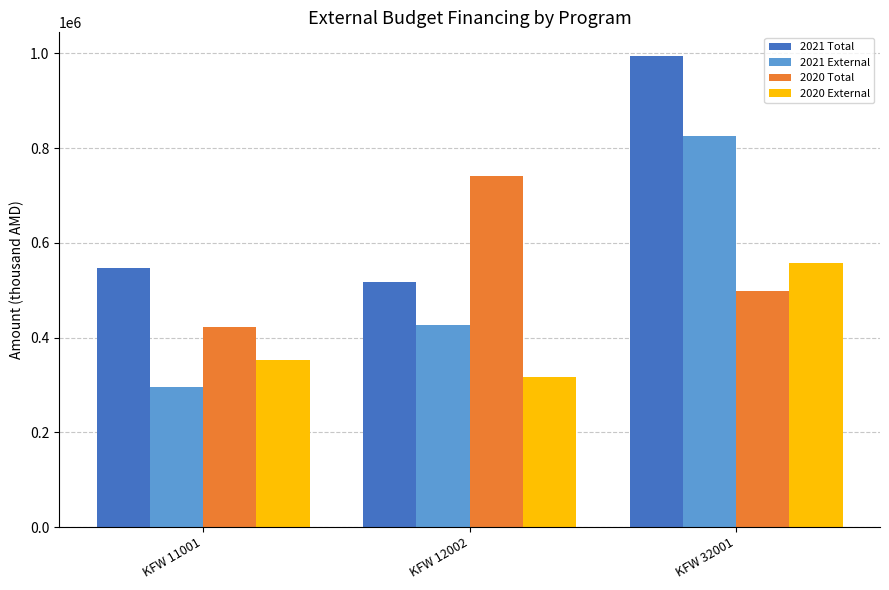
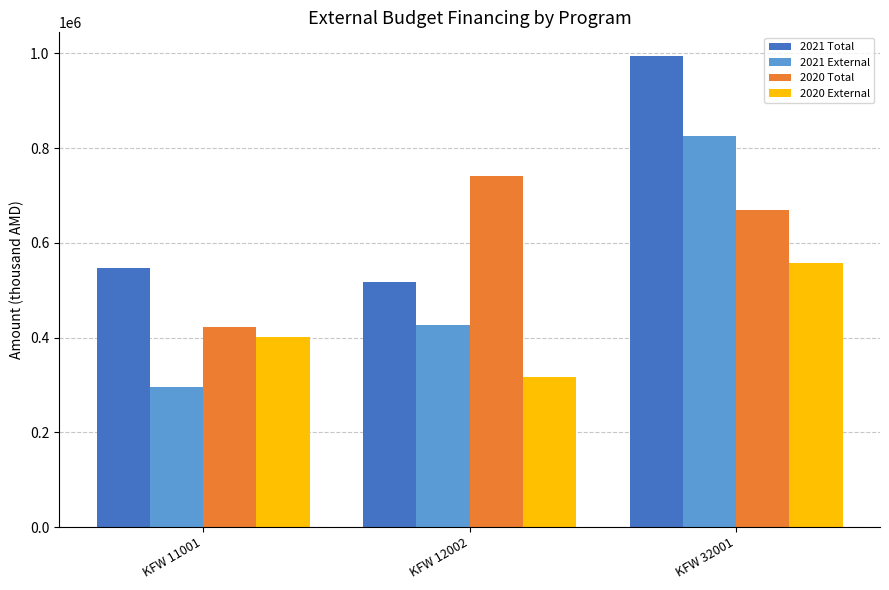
  {
    "2020 Total": {
      "KFW 11001": 420000,
      "KFW 12002": 740000,
-     "KFW 32001": 500000
+     "KFW 32001": 670000
    },
    "2020 External": {
-     "KFW 11001": 350000,
+     "KFW 11001": 400000,
      "KFW 12002": 320000,
      "KFW 32001": 560000
    }
  }
